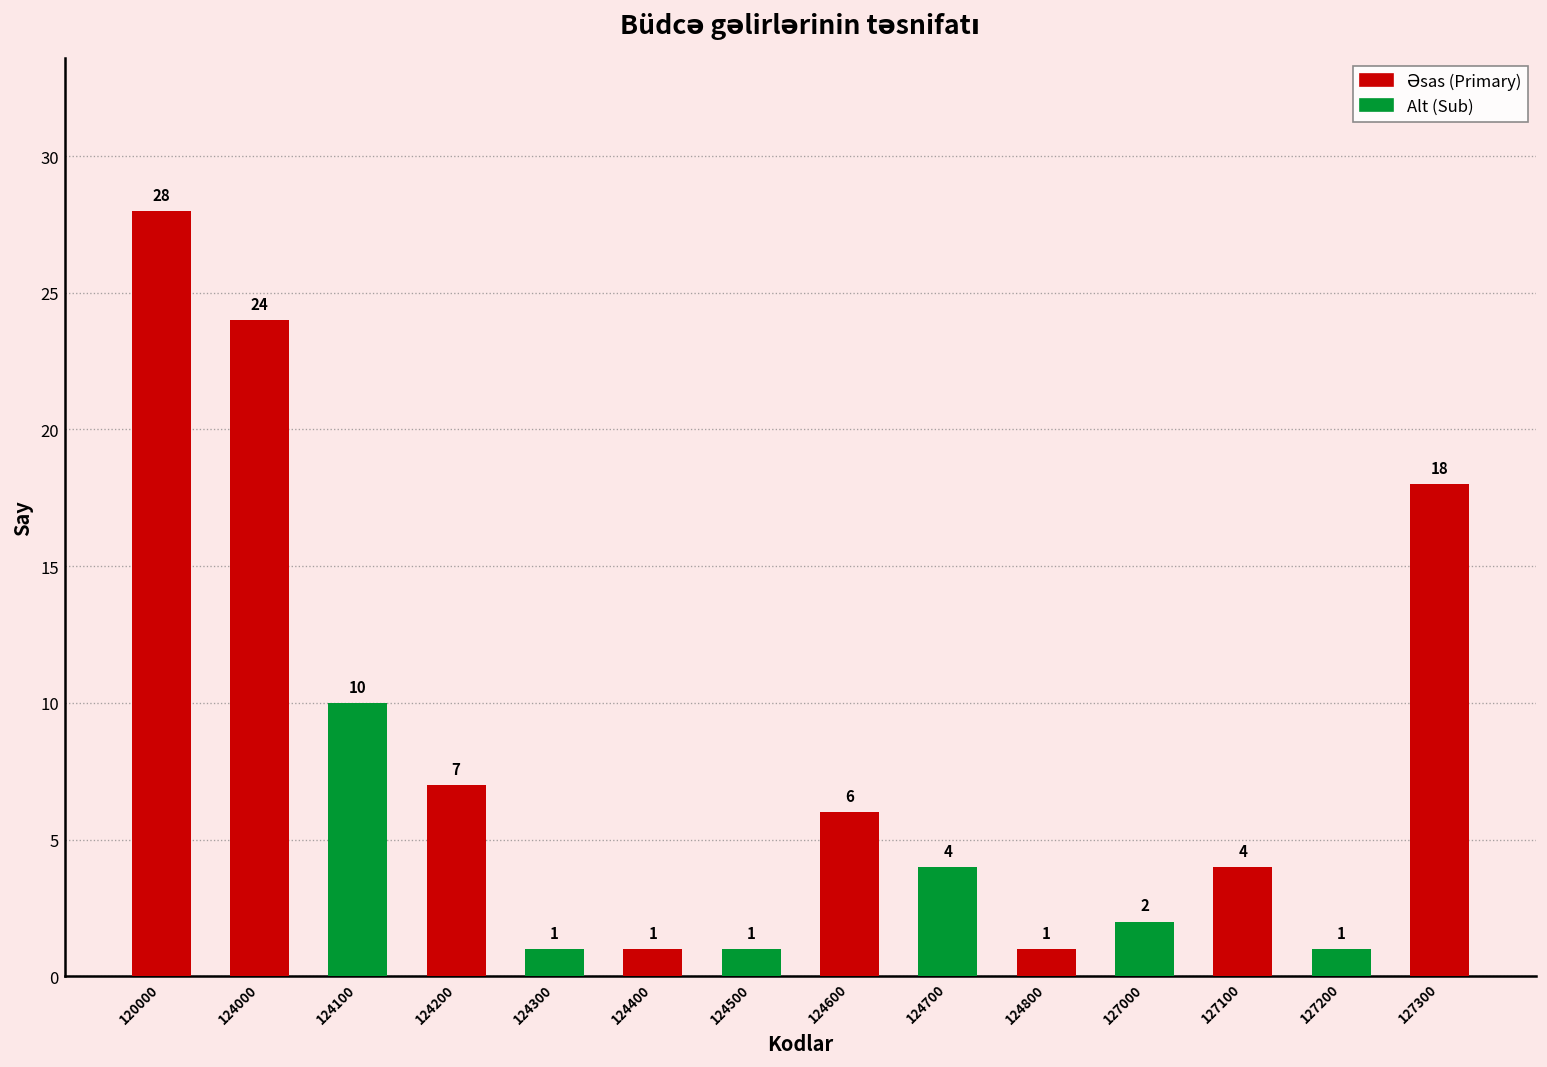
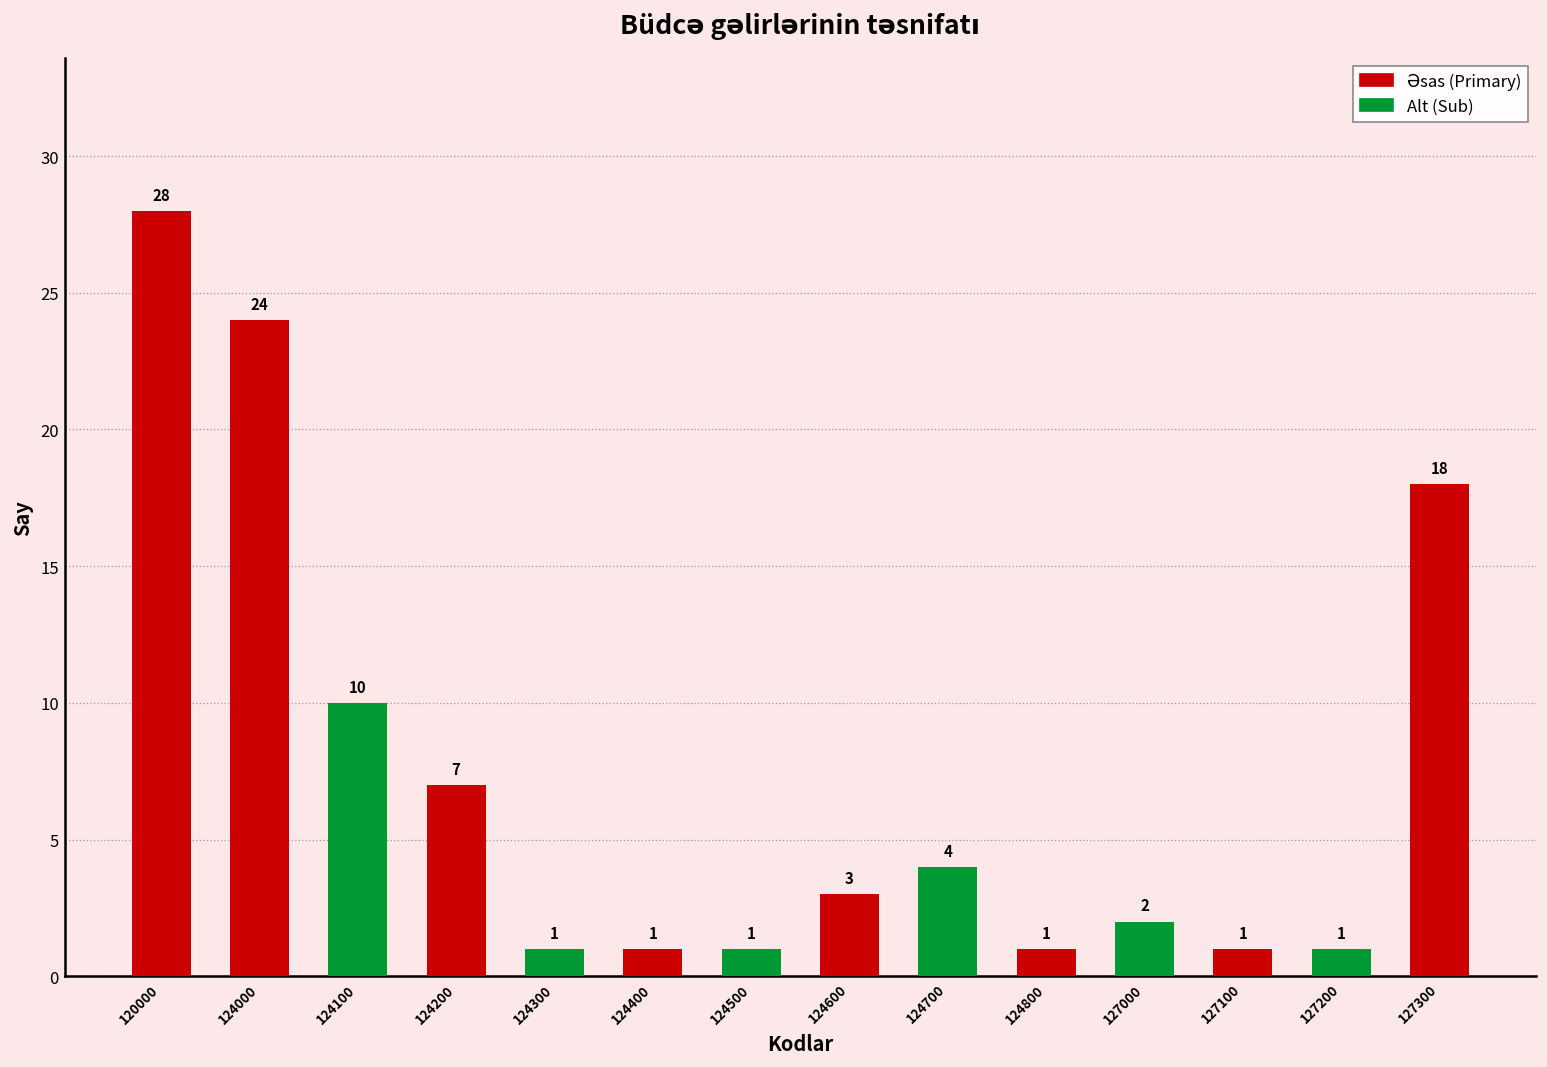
  {
    "120000": 28,
    "124000": 24,
    "124100": 10,
    "124200": 7,
    "124300": 1,
    "124400": 1,
    "124500": 1,
-   "124600": 6,
+   "124600": 3,
    "124700": 4,
    "124800": 1,
    "127000": 2,
-   "127100": 4,
+   "127100": 1,
    "127200": 1,
    "127300": 18
  }
